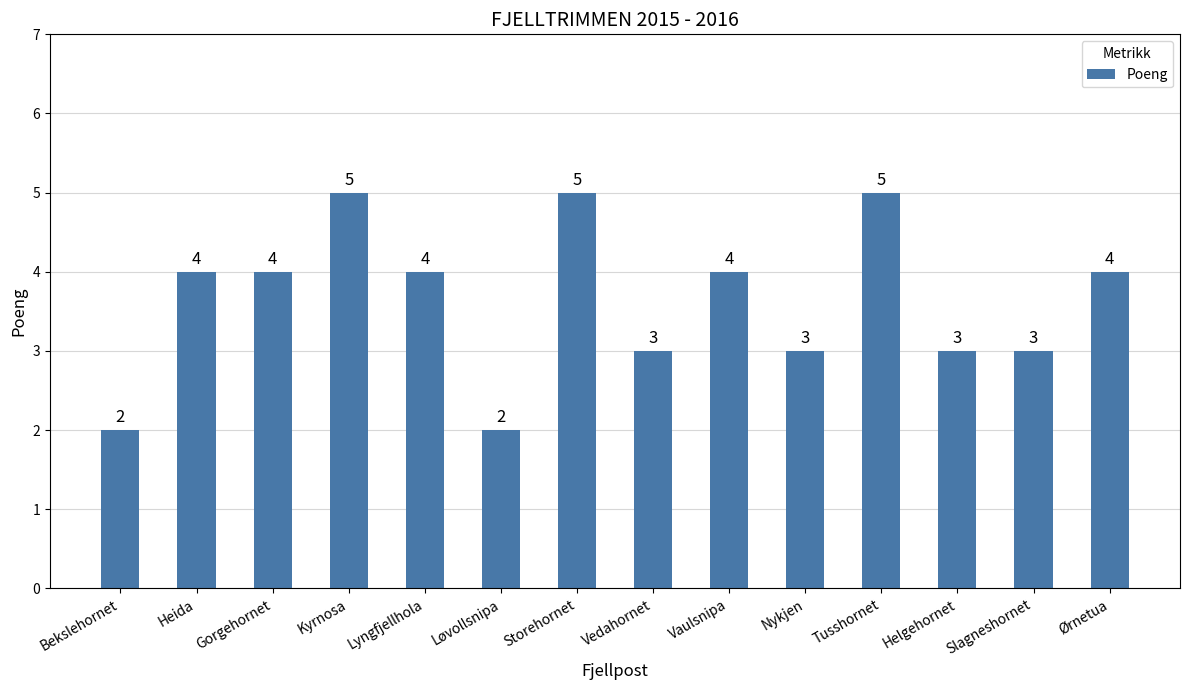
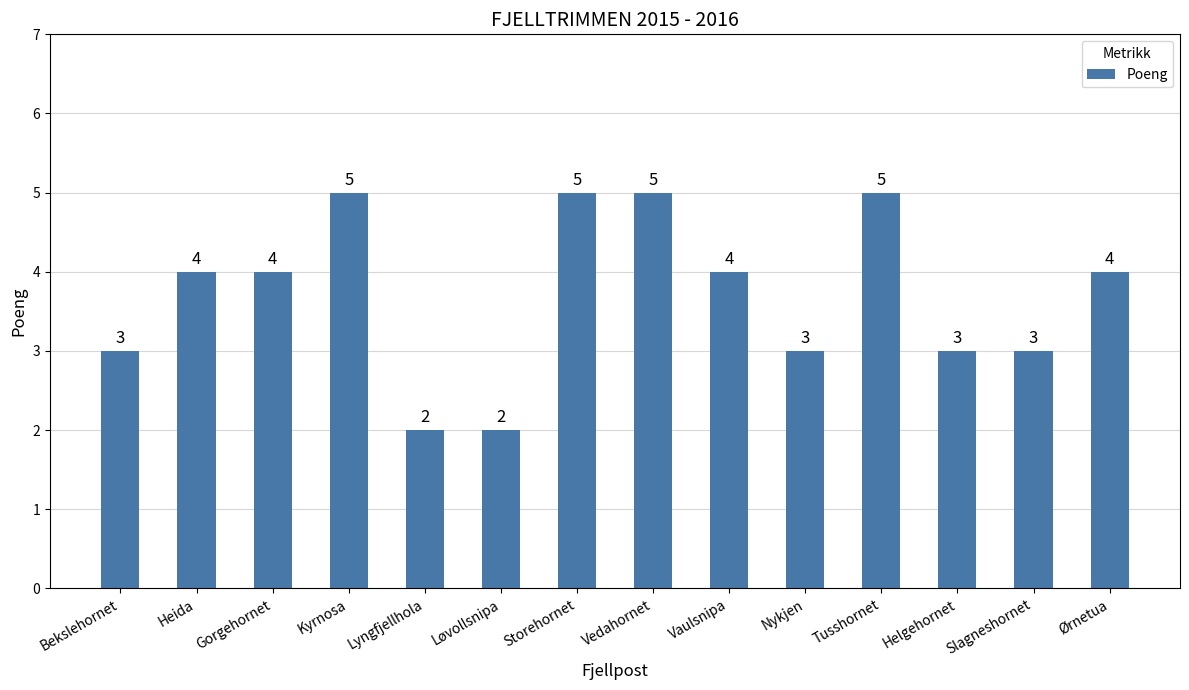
  {
-   "Bekslehornet": 2,
+   "Bekslehornet": 3,
    "Heida": 4,
    "Gorgehornet": 4,
    "Kyrnosa": 5,
-   "Lyngfjellhola": 4,
+   "Lyngfjellhola": 2,
    "Løvollsnipa": 2,
    "Storehornet": 5,
-   "Vedahornet": 3,
+   "Vedahornet": 5,
    "Vaulsnipa": 4,
    "Nykjen": 3,
    "Tusshornet": 5,
    "Helgehornet": 3,
    "Slagneshornet": 3,
    "Ørnetua": 4
  }
